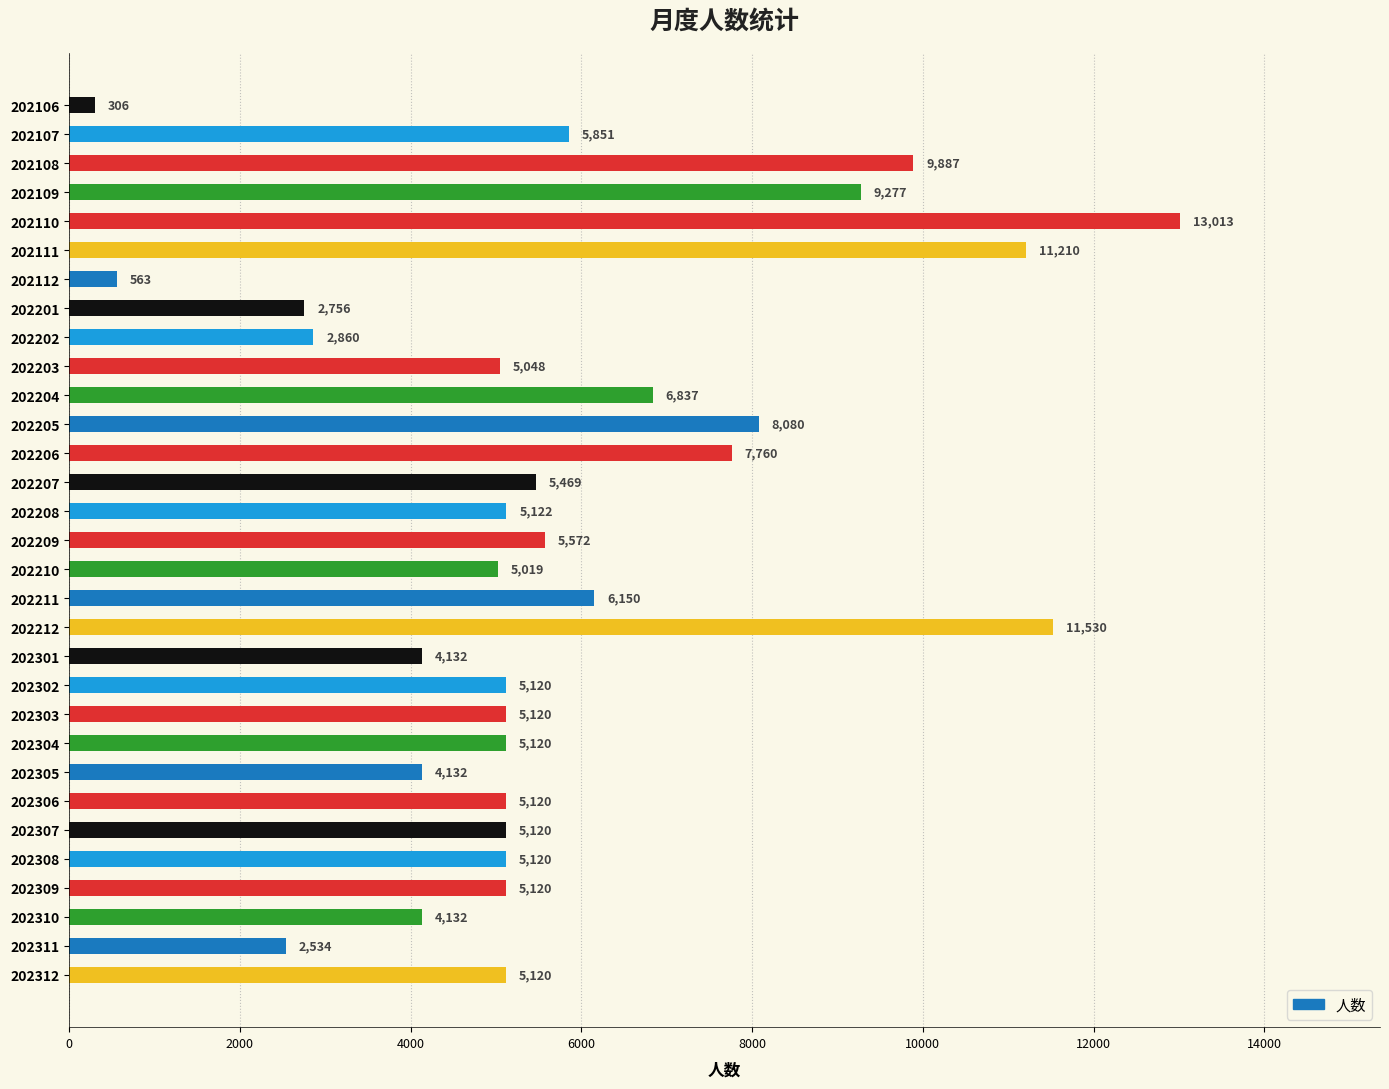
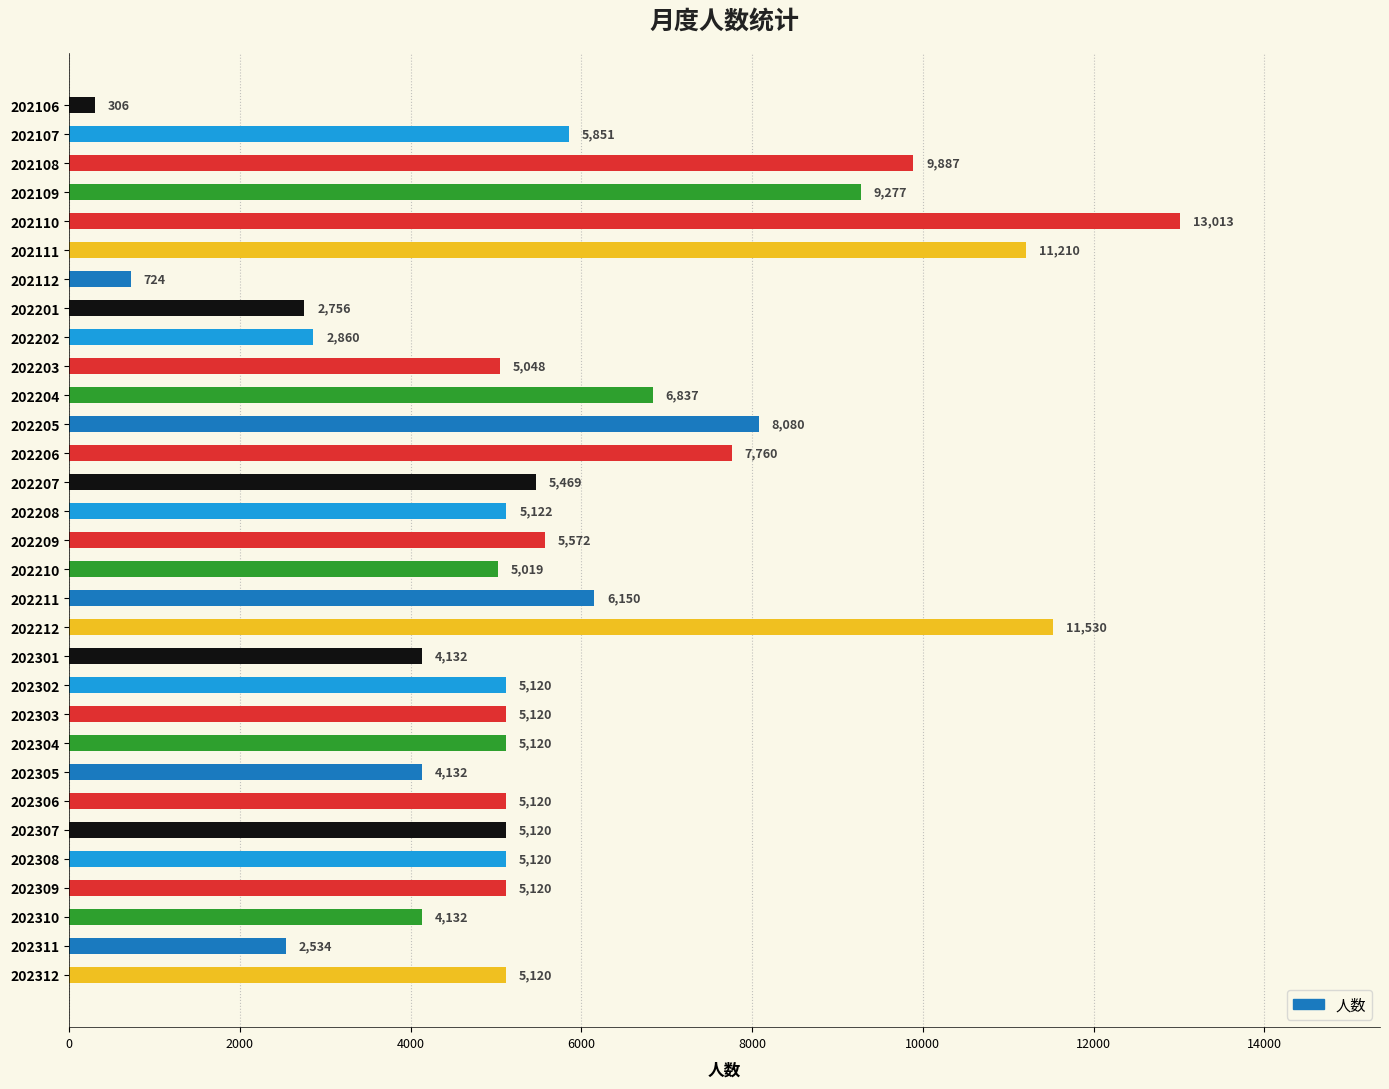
  {
    "202106": "306",
    "202107": "5,851",
    "202108": "9,887",
    "202109": "9,277",
    "202110": "13,013",
    "202111": "11,210",
-   "202112": "563",
+   "202112": "724",
    "202201": "2,756",
    "202202": "2,860",
    "202203": "5,048",
    "202204": "6,837",
    "202205": "8,080",
    "202206": "7,760",
    "202207": "5,469",
    "202208": "5,122",
    "202209": "5,572",
    "202210": "5,019",
    "202211": "6,150",
    "202212": "11,530",
    "202301": "4,132",
    "202302": "5,120",
    "202303": "5,120",
    "202304": "5,120",
    "202305": "4,132",
    "202306": "5,120",
    "202307": "5,120",
    "202308": "5,120",
    "202309": "5,120",
    "202310": "4,132",
    "202311": "2,534",
    "202312": "5,120"
  }
